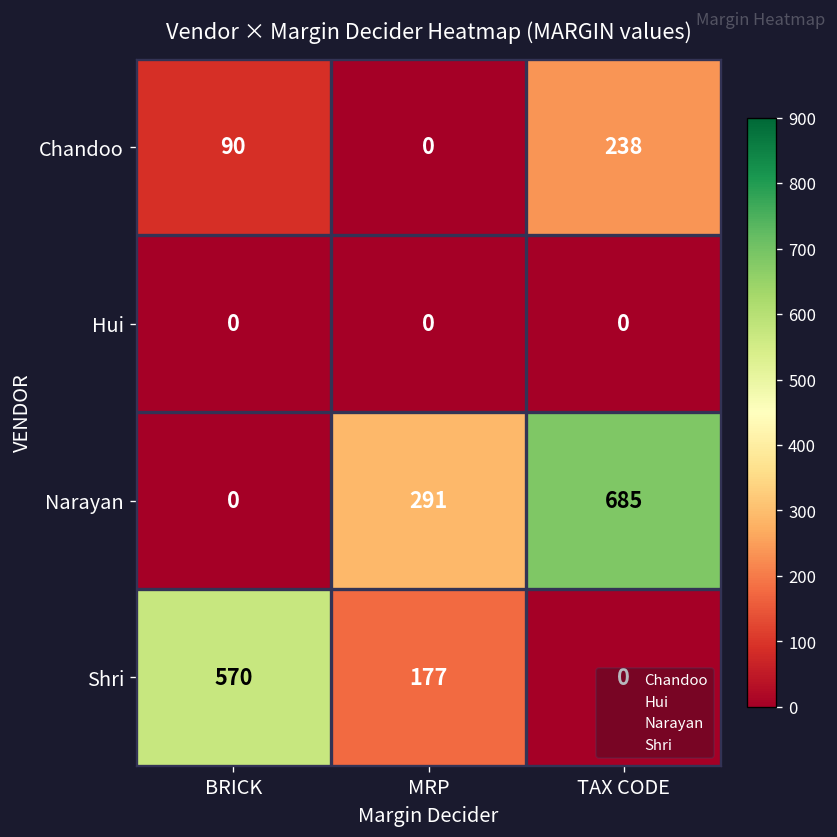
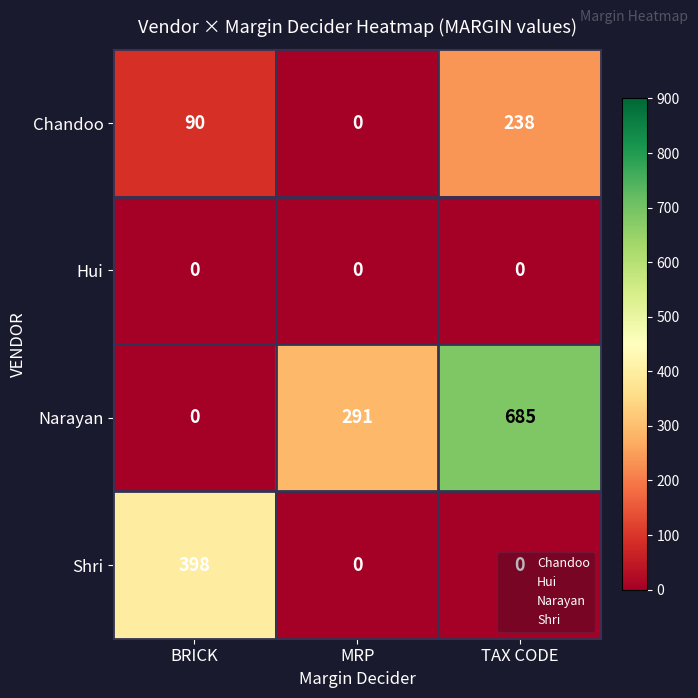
  {
    "Chandoo": {
      "BRICK": 90,
      "MRP": 0,
      "TAX CODE": 238
    },
    "Hui": {
      "BRICK": 0,
      "MRP": 0,
      "TAX CODE": 0
    },
    "Narayan": {
      "BRICK": 0,
      "MRP": 291,
      "TAX CODE": 685
    },
    "Shri": {
-     "BRICK": 570,
-     "MRP": 177
+     "BRICK": 398,
+     "MRP": 0
    }
  }
